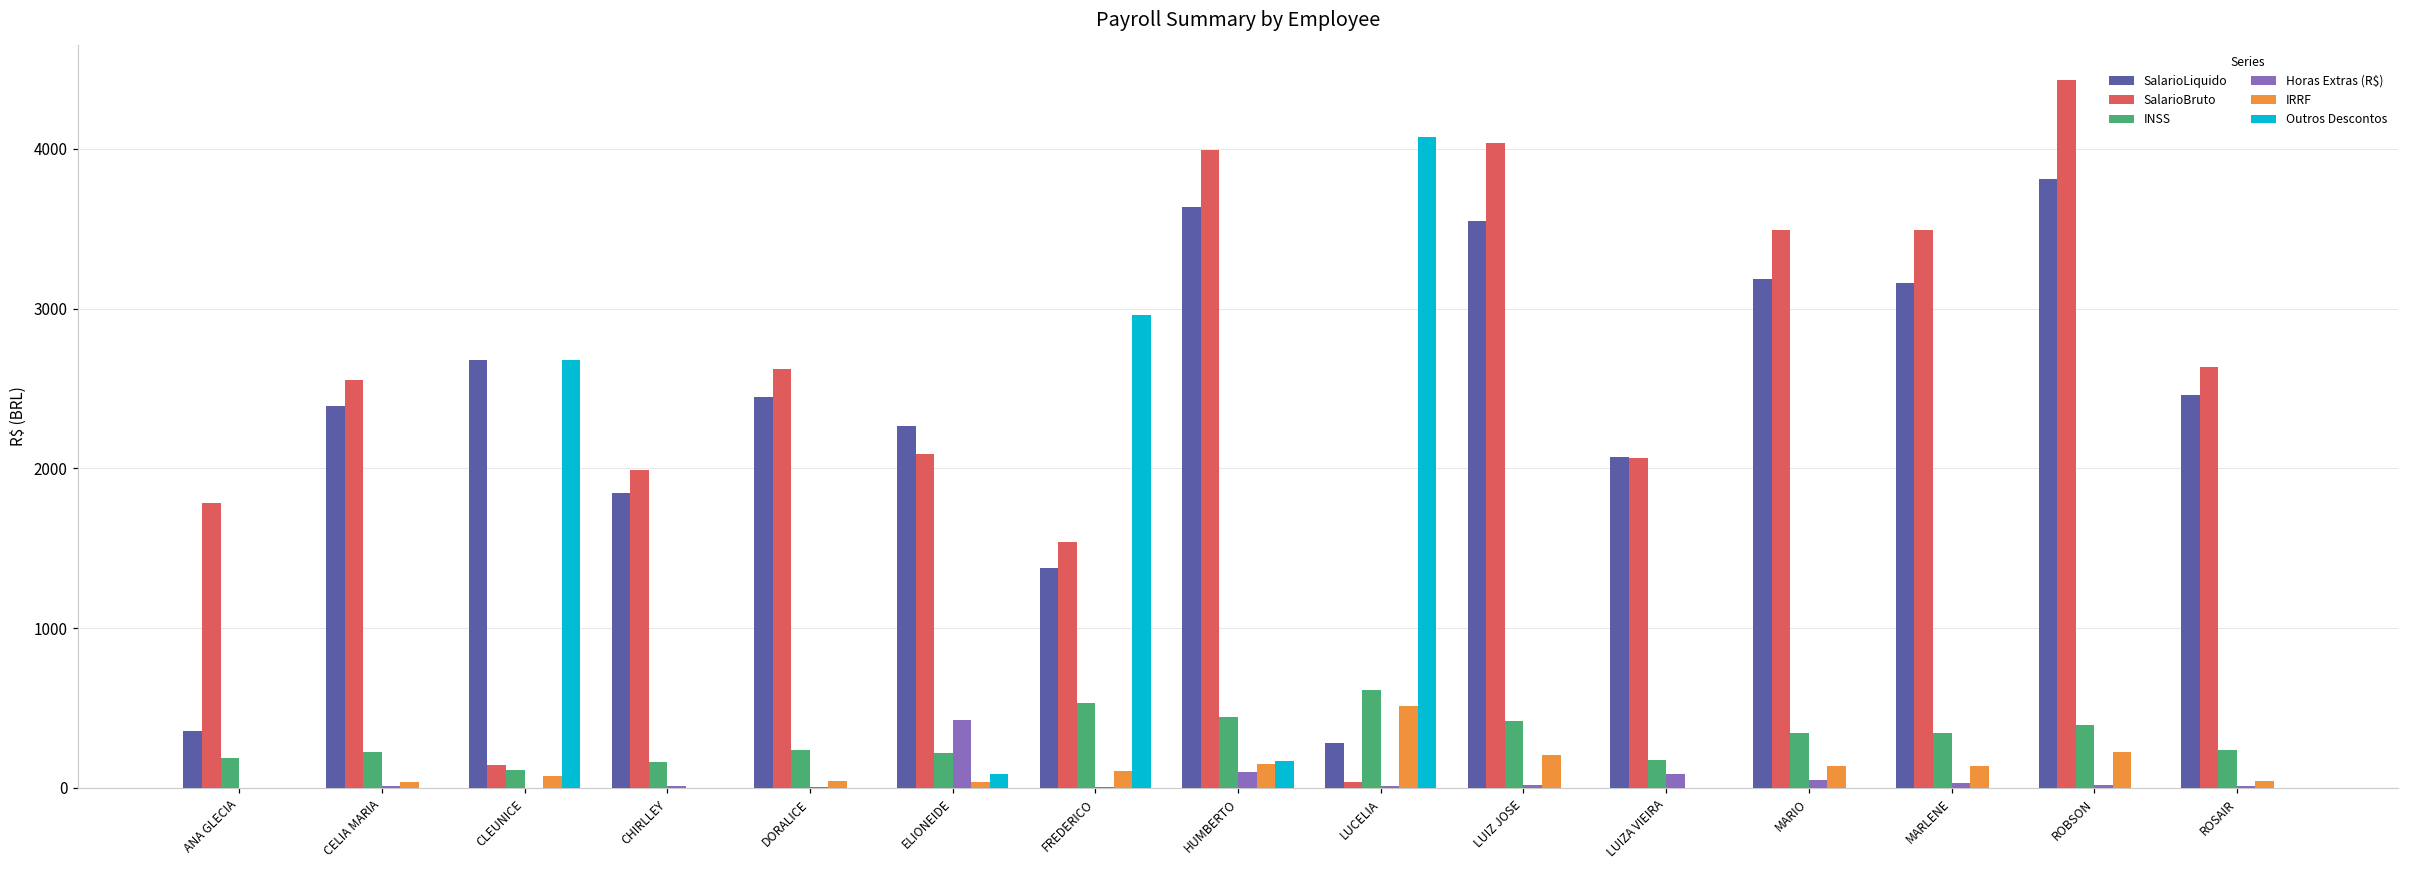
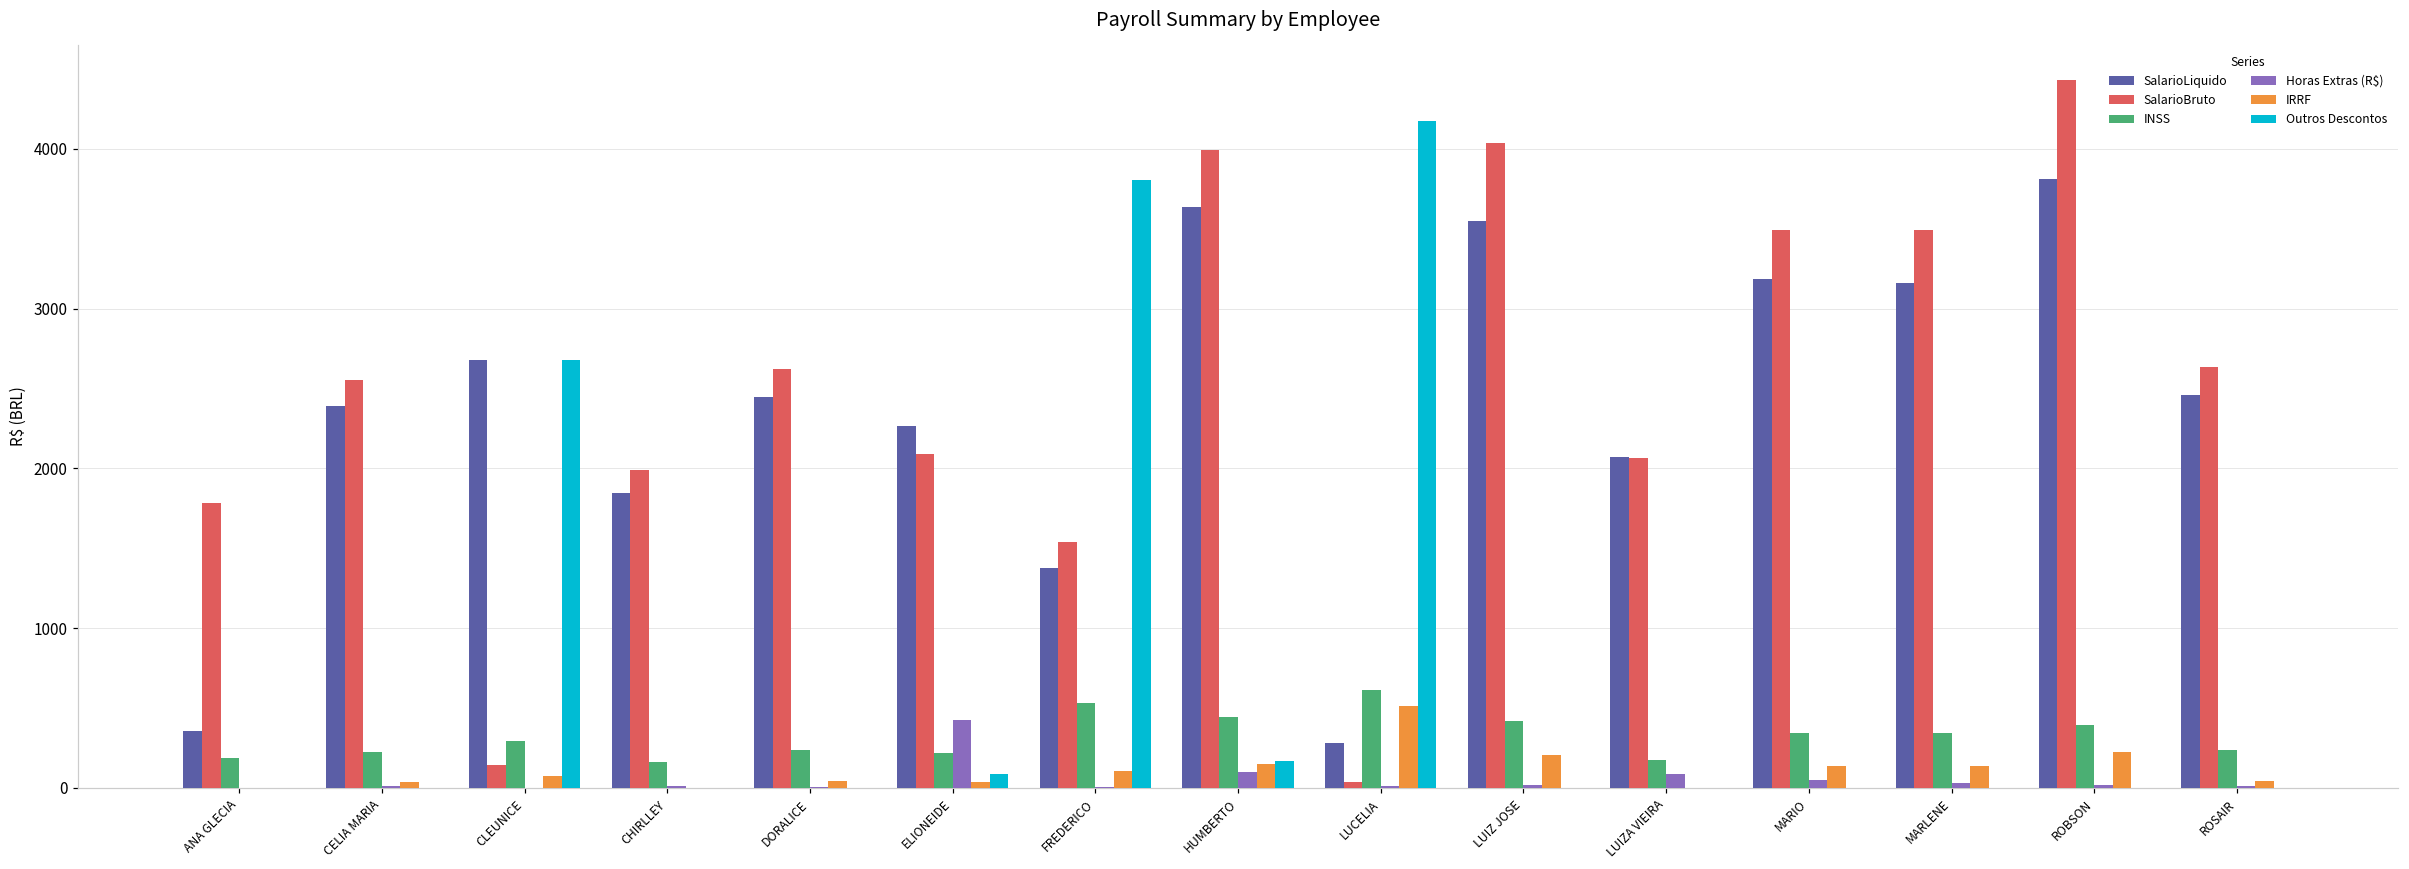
  {
    "SalarioBruto": {
      "ANA GLECIA": 1780,
      "CELIA MARIA": 2550,
      "CLEUNICE": 140,
      "CHIRLLEY": 1990,
      "DORALICE": 2620,
      "ELIONEIDE": 2090,
      "FREDERICO": 1540,
      "HUMBERTO": 3990,
      "LUCELIA": 30,
      "LUIZ JOSE": 4040,
      "LUIZA VIEIRA": 2070,
      "MARIO": 3490,
      "MARLENE": 3490,
      "ROBSON": 4430,
      "ROSAIR": 2630
    },
    "INSS": {
      "ANA GLECIA": 180,
      "CELIA MARIA": 230,
-     "CLEUNICE": 110,
+     "CLEUNICE": 290,
      "CHIRLLEY": 160,
      "DORALICE": 240,
      "ELIONEIDE": 220,
      "FREDERICO": 530,
      "HUMBERTO": 440,
      "LUCELIA": 610,
      "LUIZ JOSE": 420,
      "LUIZA VIEIRA": 180,
      "MARIO": 340,
      "MARLENE": 340,
      "ROBSON": 390,
      "ROSAIR": 240
    },
    "IRRF": {
      "ANA GLECIA": 0,
      "CELIA MARIA": 40,
      "CLEUNICE": 70,
      "CHIRLLEY": 0,
      "DORALICE": 40,
      "ELIONEIDE": 30,
      "FREDERICO": 100,
      "HUMBERTO": 150,
      "LUCELIA": 510,
      "LUIZ JOSE": 210,
      "LUIZA VIEIRA": 0,
      "MARIO": 140,
      "MARLENE": 140,
      "ROBSON": 220,
      "ROSAIR": 40
    },
    "Outros Descontos": {
      "ANA GLECIA": 0,
      "CELIA MARIA": 0,
      "CLEUNICE": 2680,
      "CHIRLLEY": 0,
      "DORALICE": 0,
      "ELIONEIDE": 90,
-     "FREDERICO": 2960,
+     "FREDERICO": 3810,
      "HUMBERTO": 170,
-     "LUCELIA": 4080,
+     "LUCELIA": 4170,
      "LUIZ JOSE": 0,
      "LUIZA VIEIRA": 0,
      "MARIO": 0,
      "MARLENE": 0,
      "ROBSON": 0,
      "ROSAIR": 0
    }
  }
